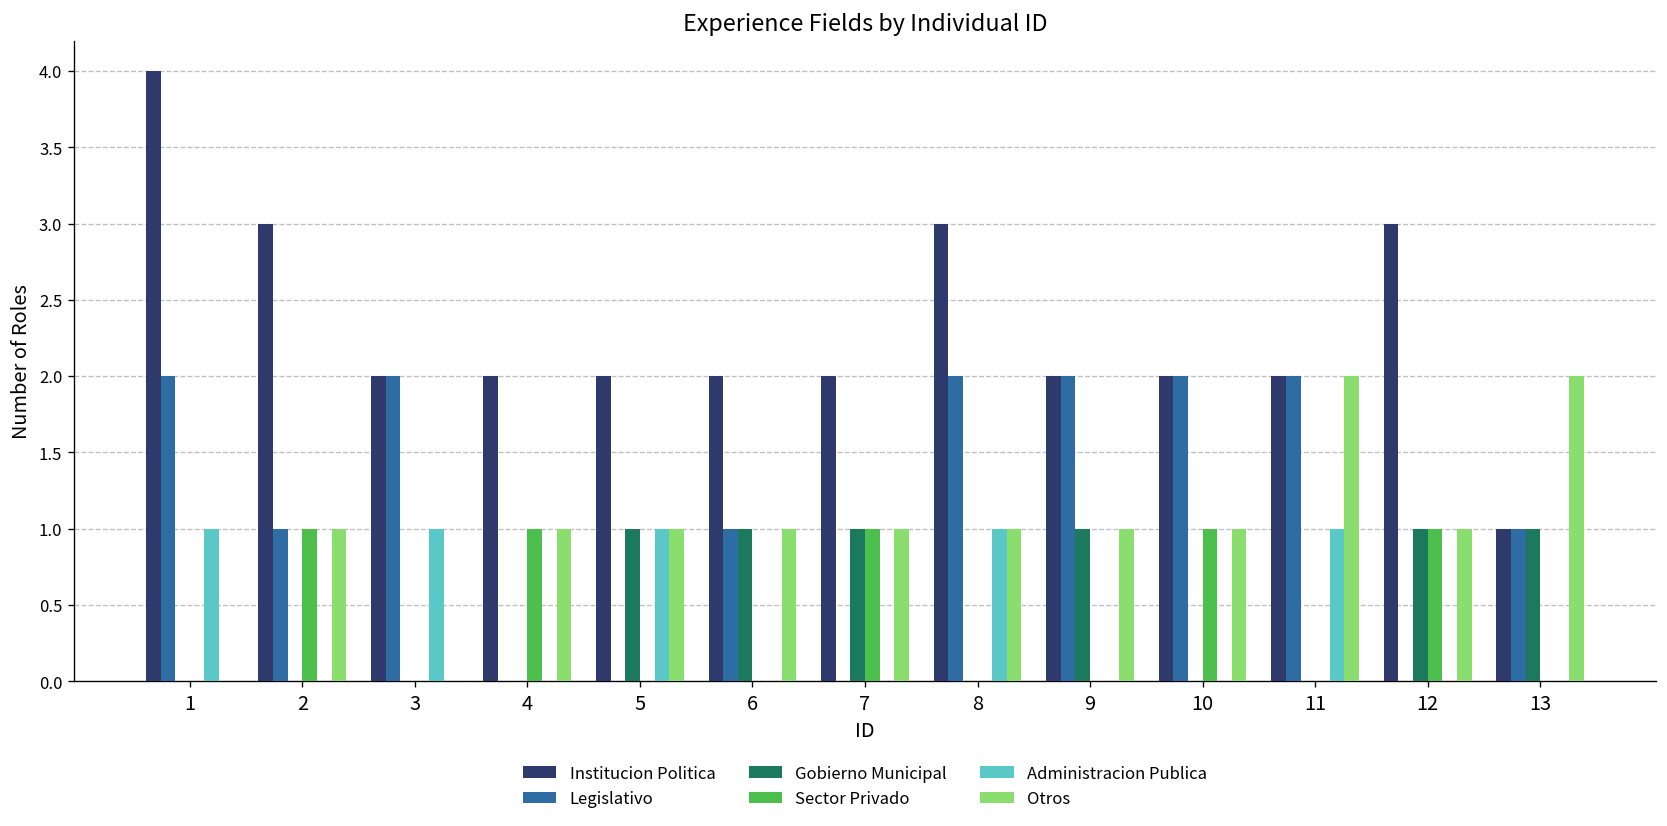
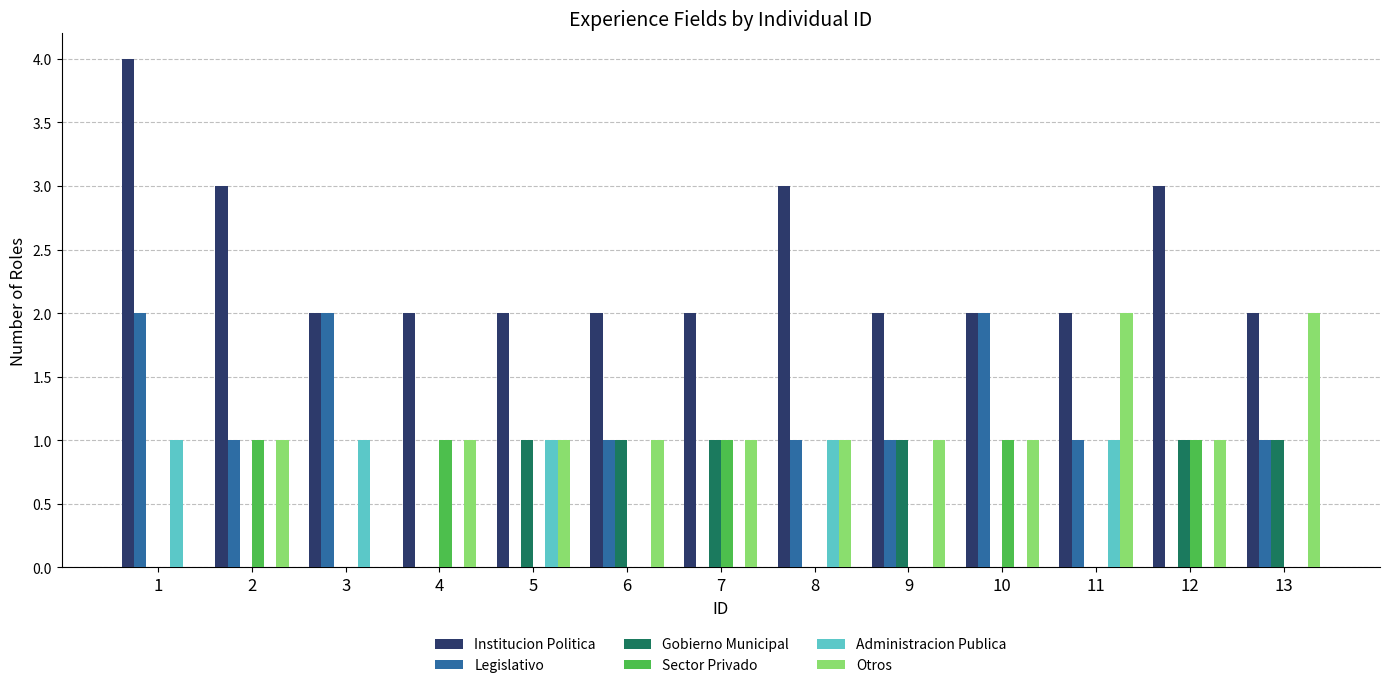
  {
    "Institucion Politica": {
      "1": 4,
      "2": 3,
      "3": 2,
      "4": 2,
      "5": 2,
      "6": 2,
      "7": 2,
      "8": 3,
      "9": 2,
      "10": 2,
      "11": 2,
      "12": 3,
-     "13": 1
+     "13": 2
    },
    "Legislativo": {
      "1": 2,
      "2": 1,
      "3": 2,
      "4": 0,
      "5": 0,
      "6": 1,
      "7": 0,
-     "8": 2,
-     "9": 2,
+     "8": 1,
+     "9": 1,
      "10": 2,
-     "11": 2,
+     "11": 1,
      "12": 0,
      "13": 1
    },
    "Gobierno Municipal": {
      "1": 0,
      "2": 0,
      "3": 0,
      "4": 0,
      "5": 1,
      "6": 1,
      "7": 1,
      "8": 0,
      "9": 1,
      "10": 0,
      "11": 0,
      "12": 1,
      "13": 1
    },
    "Sector Privado": {
      "1": 0,
      "2": 1,
      "3": 0,
      "4": 1,
      "5": 0,
      "6": 0,
      "7": 1,
      "8": 0,
      "9": 0,
      "10": 1,
      "11": 0,
      "12": 1,
      "13": 0
    },
    "Administracion Publica": {
      "1": 1,
      "2": 0,
      "3": 1,
      "4": 0,
      "5": 1,
      "6": 0,
      "7": 0,
      "8": 1,
      "9": 0,
      "10": 0,
      "11": 1,
      "12": 0,
      "13": 0
    },
    "Otros": {
      "1": 0,
      "2": 1,
      "3": 0,
      "4": 1,
      "5": 1,
      "6": 1,
      "7": 1,
      "8": 1,
      "9": 1,
      "10": 1,
      "11": 2,
      "12": 1,
      "13": 2
    }
  }
